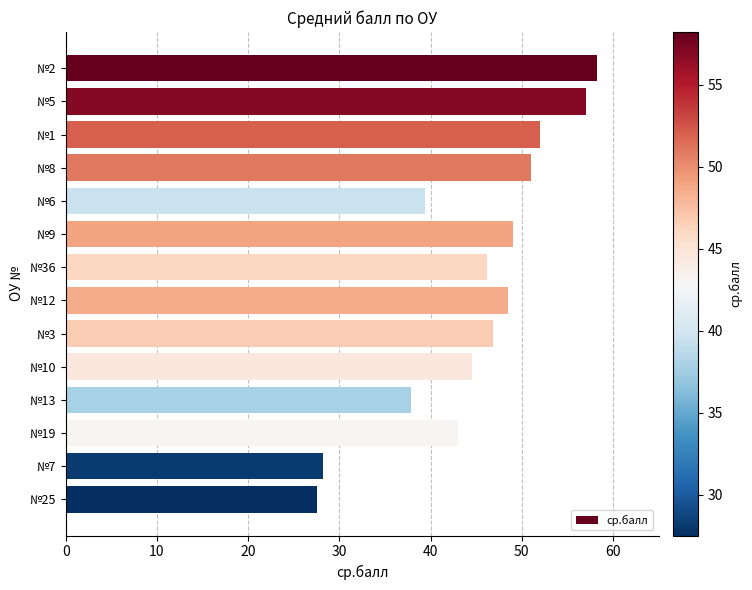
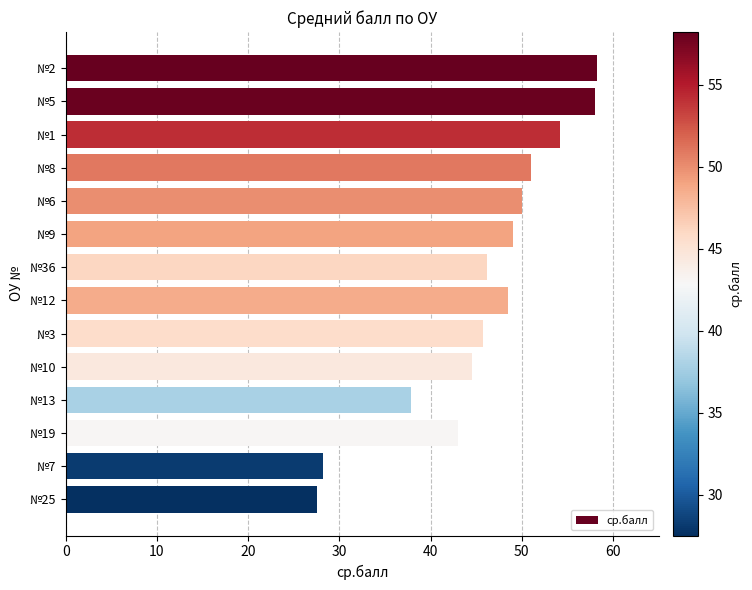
  {
    "№2": 58,
-   "№5": 57,
-   "№1": 52,
+   "№5": 58,
+   "№1": 54,
    "№8": 51,
-   "№6": 39,
+   "№6": 50,
    "№9": 49,
    "№36": 46,
    "№12": 49,
-   "№3": 47,
+   "№3": 46,
    "№10": 45,
    "№13": 38,
    "№19": 43,
    "№7": 28,
    "№25": 28
  }
